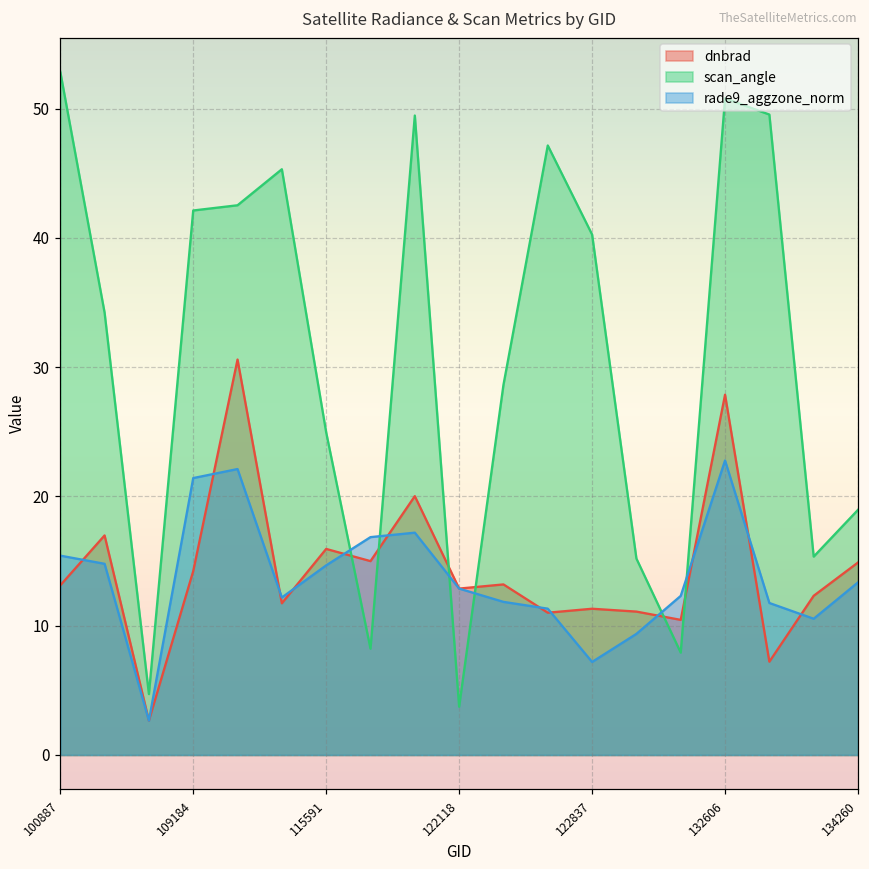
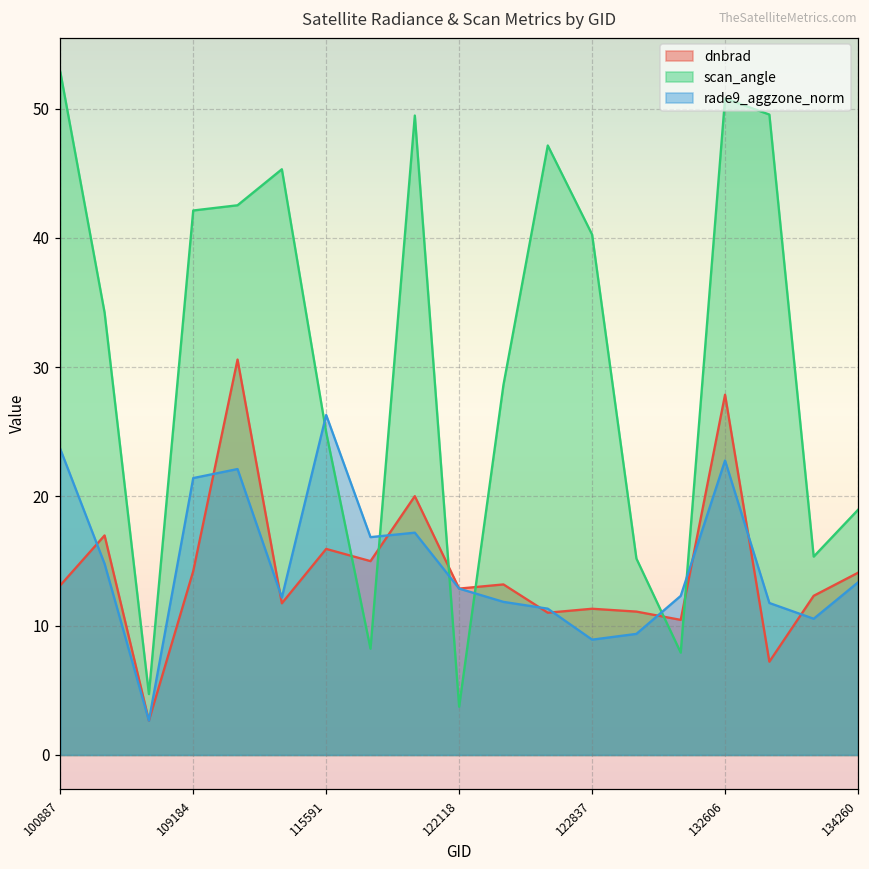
  {
    "dnbrad": {
      "100887": 13.1,
      "109184": 14.2,
      "115591": 15.9,
      "122837": 11.3,
      "132606": 27.9,
-     "134260": 14.9
+     "134260": 14.1
    },
    "scan_angle": {
      "100887": 52.9,
      "109184": 42.1,
      "115591": 25.0,
      "122118": 3.7,
      "122837": 40.3,
      "134260": 19.0
    },
    "rade9_aggzone_norm": {
-     "100887": 15.4,
+     "100887": 23.7,
      "109184": 21.4,
-     "115591": 14.7,
-     "122837": 7.2,
+     "115591": 26.3,
+     "122837": 8.9,
      "132606": 22.8,
      "134260": 13.4
    }
  }
